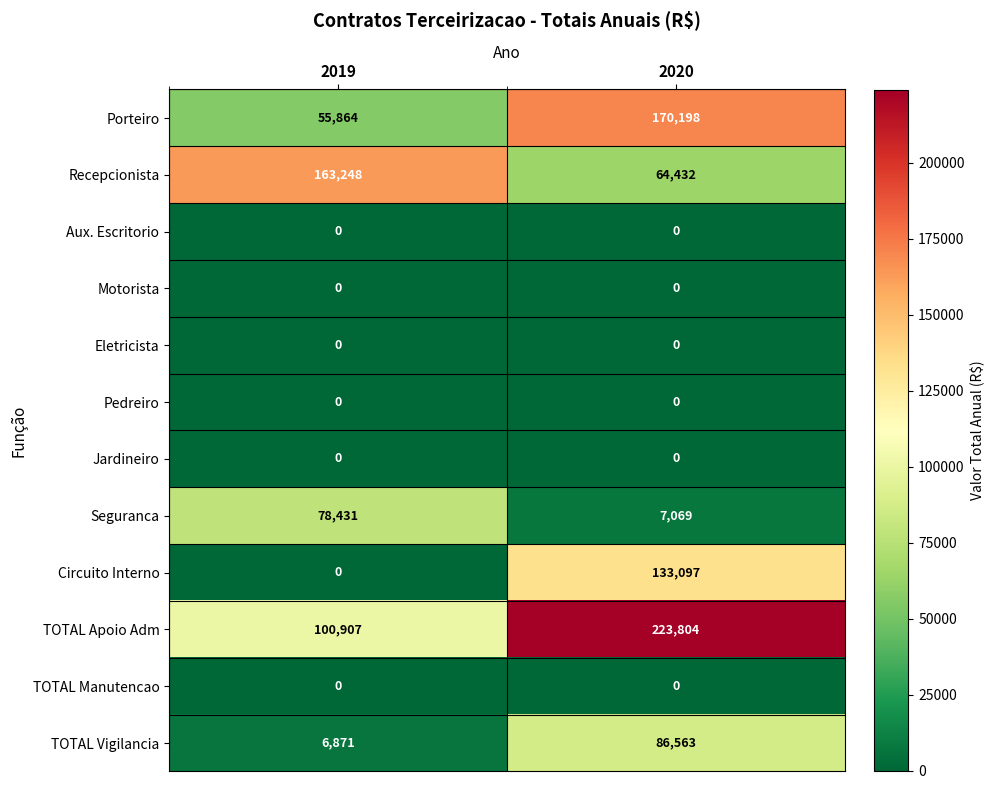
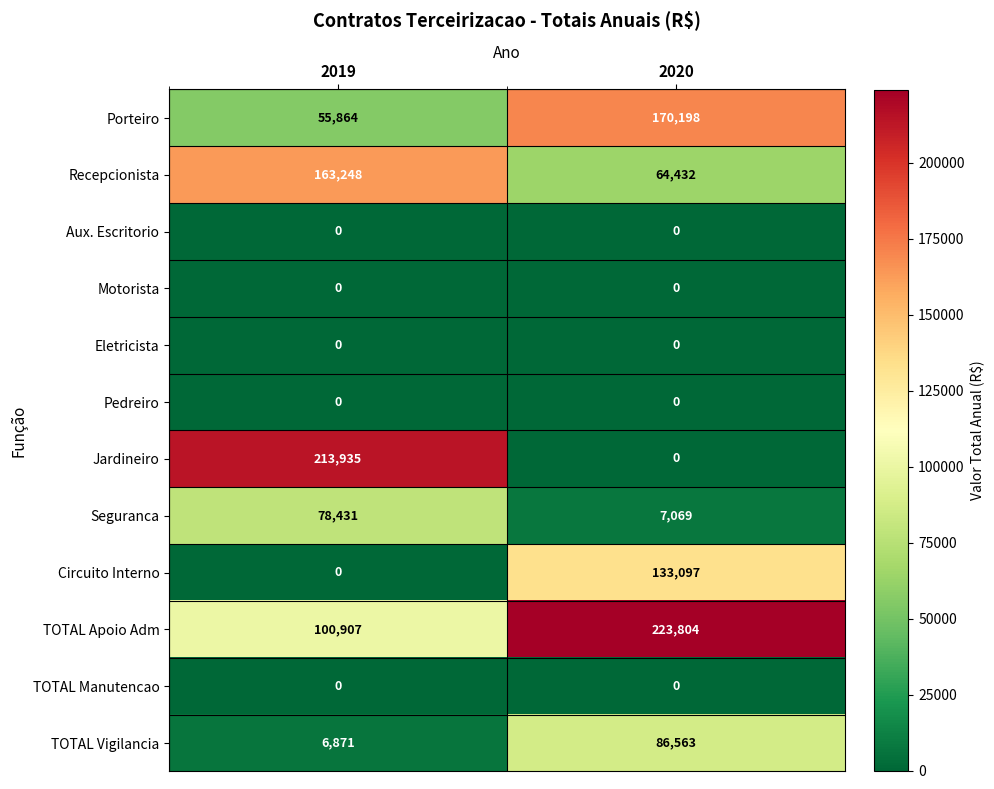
  {
    "Porteiro": {
      "2019": "55,864",
      "2020": "170,198"
    },
    "Recepcionista": {
      "2019": "163,248",
      "2020": "64,432"
    },
    "Aux. Escritorio": {
      "2019": "0",
      "2020": "0"
    },
    "Motorista": {
      "2019": "0",
      "2020": "0"
    },
    "Eletricista": {
      "2019": "0",
      "2020": "0"
    },
    "Pedreiro": {
      "2019": "0",
      "2020": "0"
    },
    "Jardineiro": {
-     "2019": "0",
+     "2019": "213,935",
      "2020": "0"
    },
    "Seguranca": {
      "2019": "78,431",
      "2020": "7,069"
    },
    "Circuito Interno": {
      "2019": "0",
      "2020": "133,097"
    },
    "TOTAL Apoio Adm": {
      "2019": "100,907",
      "2020": "223,804"
    },
    "TOTAL Manutencao": {
      "2019": "0",
      "2020": "0"
    },
    "TOTAL Vigilancia": {
      "2019": "6,871",
      "2020": "86,563"
    }
  }
